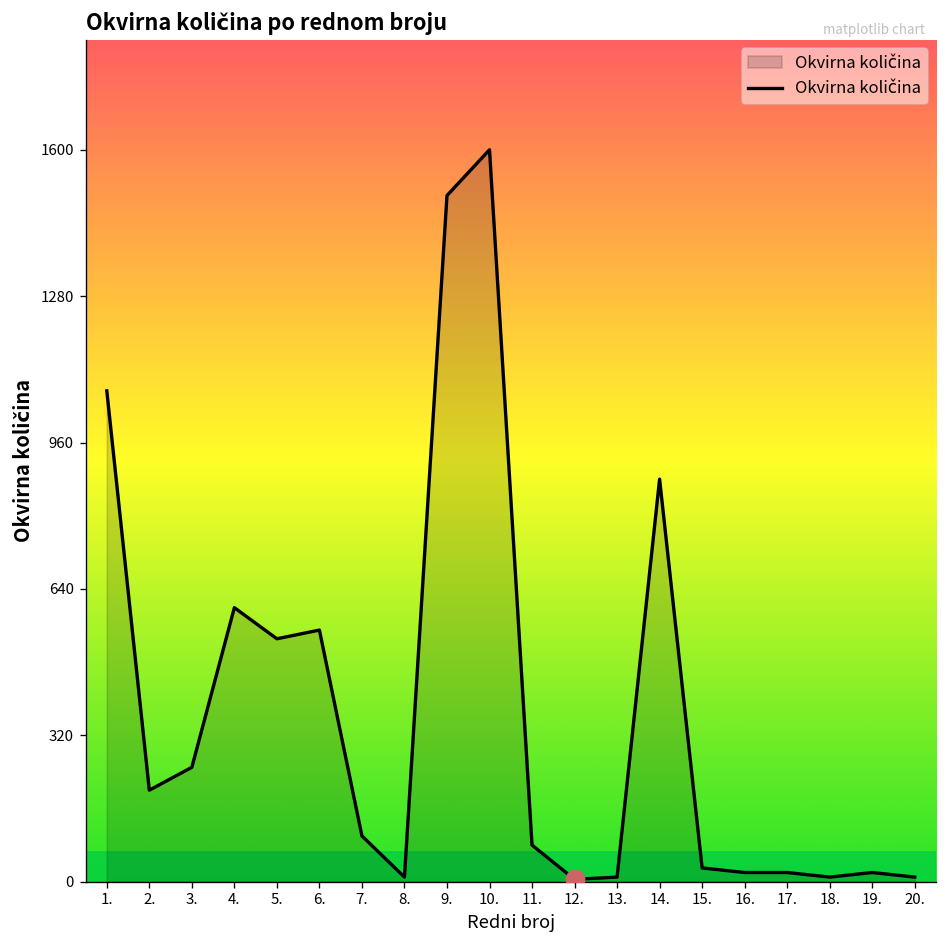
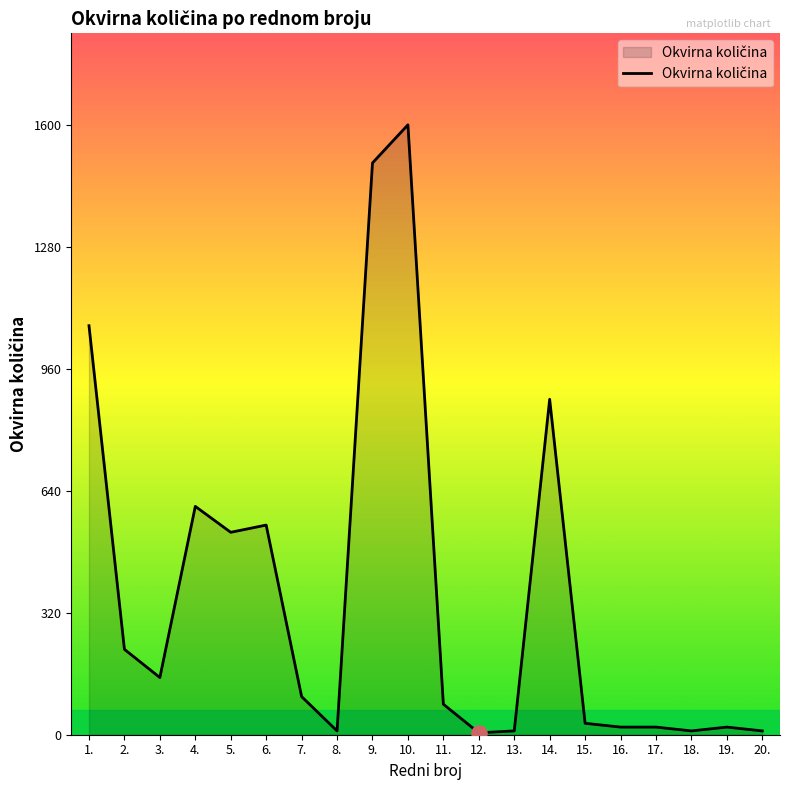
  {
    "Okvirna količina": {
      "1.": 1070,
-     "2.": 200,
-     "3.": 250,
+     "2.": 220,
+     "3.": 150,
      "4.": 600,
      "5.": 530,
      "6.": 550,
      "7.": 100,
      "9.": 1500,
      "10.": 1600,
      "11.": 80,
      "14.": 880
    }
  }
